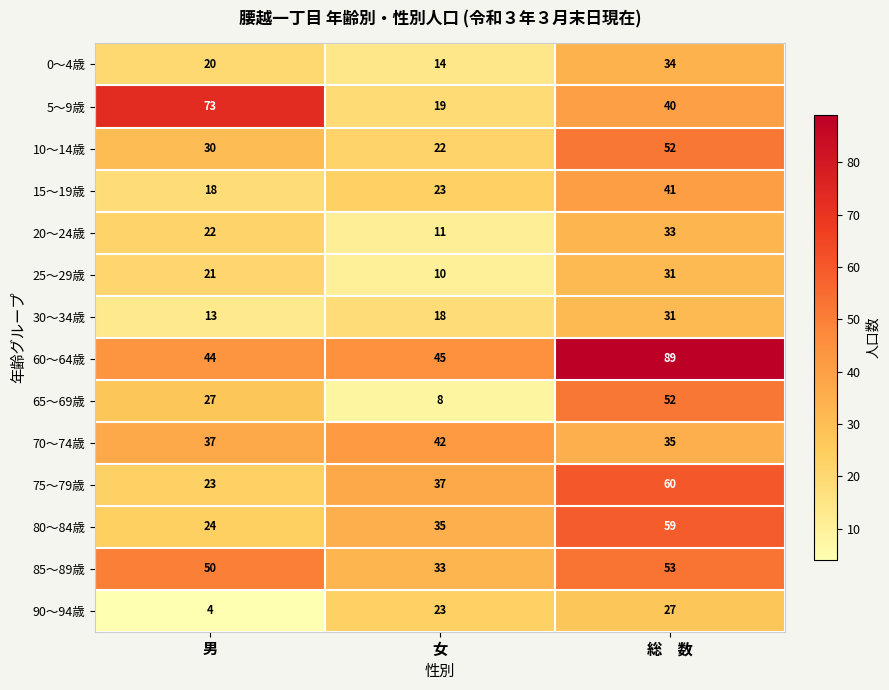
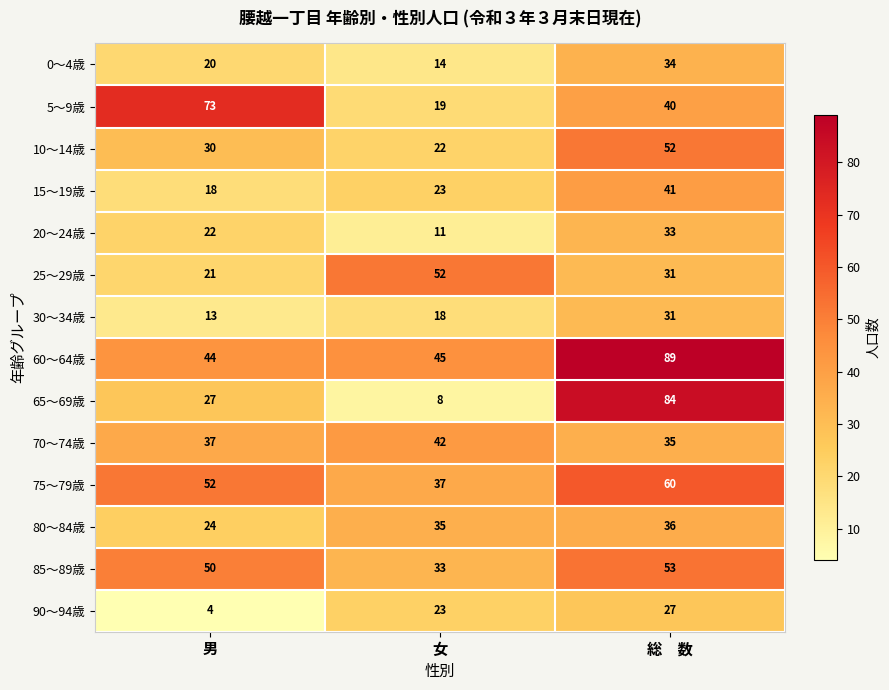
  {
    "0～4歳": {
      "男": 20,
      "女": 14,
      "総 数": 34
    },
    "5～9歳": {
      "男": 73,
      "女": 19,
      "総 数": 40
    },
    "10～14歳": {
      "男": 30,
      "女": 22,
      "総 数": 52
    },
    "15～19歳": {
      "男": 18,
      "女": 23,
      "総 数": 41
    },
    "20～24歳": {
      "男": 22,
      "女": 11,
      "総 数": 33
    },
    "25～29歳": {
      "男": 21,
-     "女": 10,
+     "女": 52,
      "総 数": 31
    },
    "30～34歳": {
      "男": 13,
      "女": 18,
      "総 数": 31
    },
    "60～64歳": {
      "男": 44,
      "女": 45,
      "総 数": 89
    },
    "65～69歳": {
      "男": 27,
      "女": 8,
-     "総 数": 52
+     "総 数": 84
    },
    "70～74歳": {
      "男": 37,
      "女": 42,
      "総 数": 35
    },
    "75～79歳": {
-     "男": 23,
+     "男": 52,
      "女": 37,
      "総 数": 60
    },
    "80～84歳": {
      "男": 24,
      "女": 35,
-     "総 数": 59
+     "総 数": 36
    },
    "85～89歳": {
      "男": 50,
      "女": 33,
      "総 数": 53
    },
    "90～94歳": {
      "男": 4,
      "女": 23,
      "総 数": 27
    }
  }
